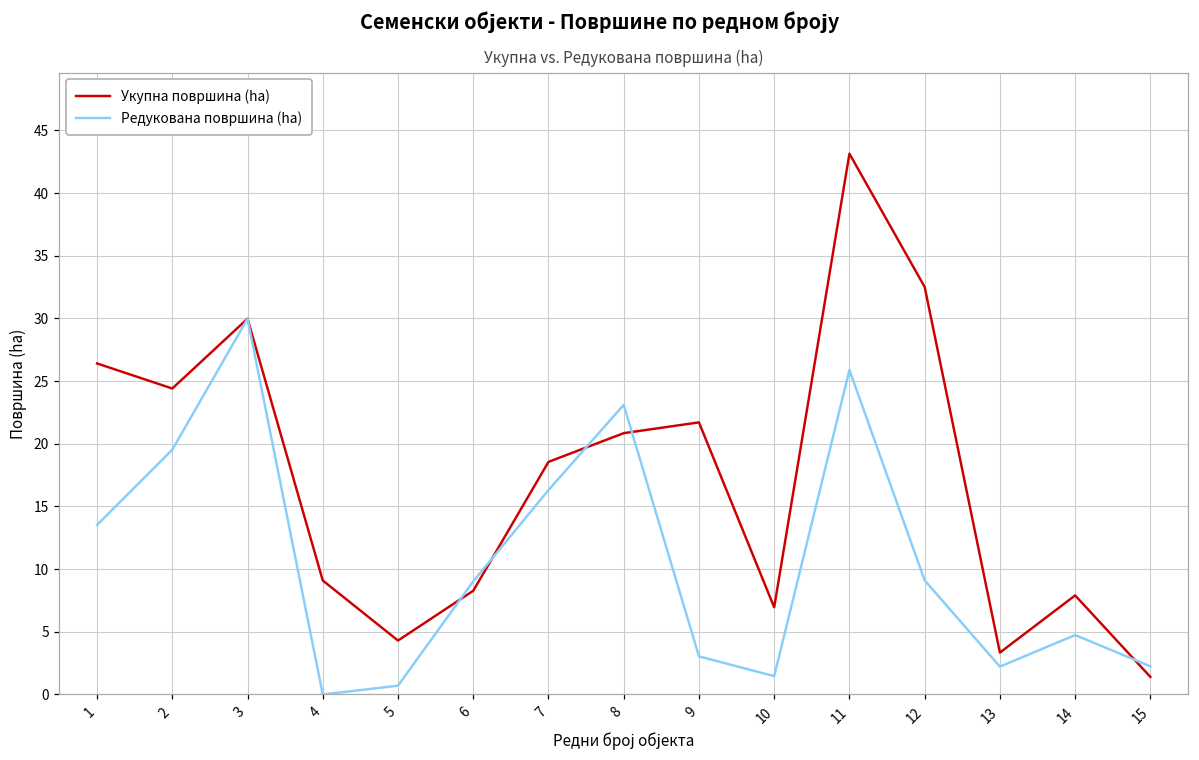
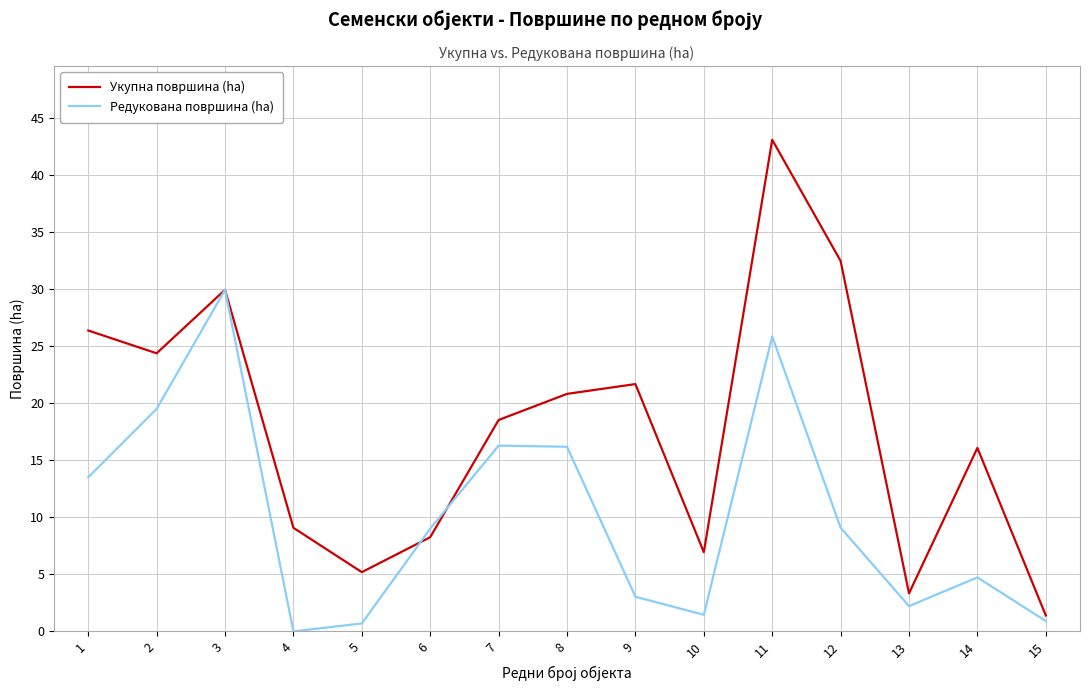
  {
    "Укупна површина (ha)": {
      "1": 26.4,
      "2": 24.4,
      "4": 9.1,
-     "5": 4.3,
+     "5": 5.2,
      "6": 8.3,
      "7": 18.6,
      "8": 20.8,
      "9": 21.7,
      "10": 7.0,
      "11": 43.1,
      "12": 32.5,
      "13": 3.3,
-     "14": 7.9,
+     "14": 16.1,
      "15": 1.4
    },
    "Редукована површина (ha)": {
      "1": 13.5,
      "2": 19.5,
      "4": 0.0,
      "5": 0.7,
      "6": 9.0,
      "7": 16.3,
-     "8": 23.1,
+     "8": 16.2,
      "9": 3.0,
      "10": 1.5,
      "11": 25.9,
      "12": 9.1,
      "13": 2.2,
      "14": 4.7,
-     "15": 2.2
+     "15": 0.9
    }
  }
